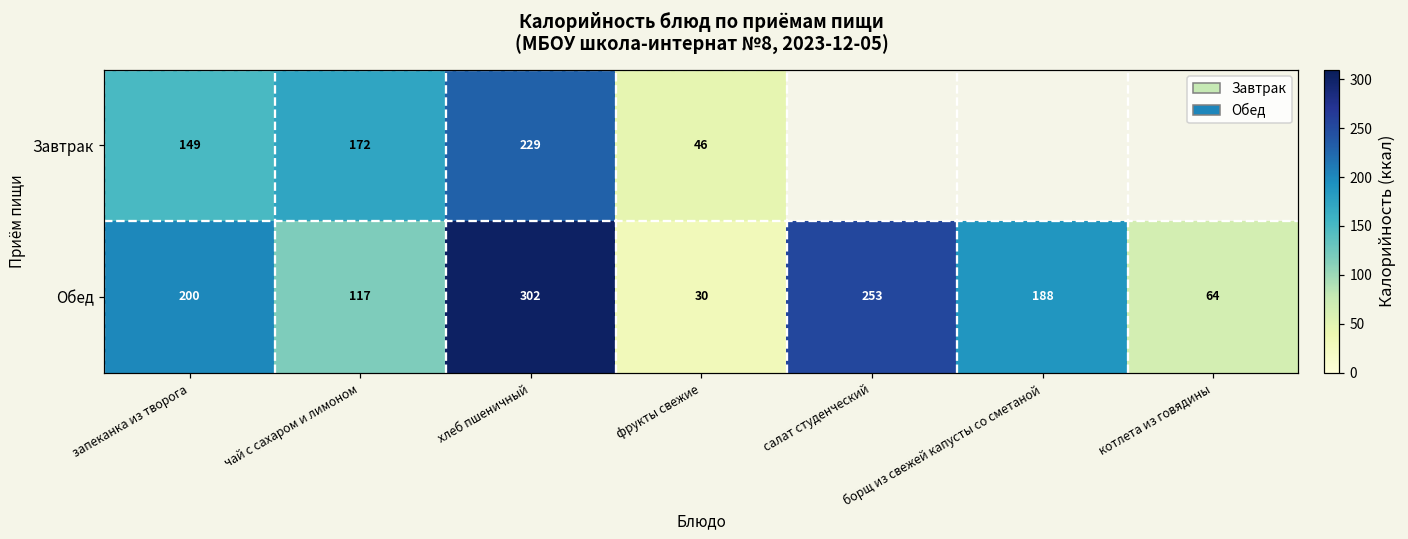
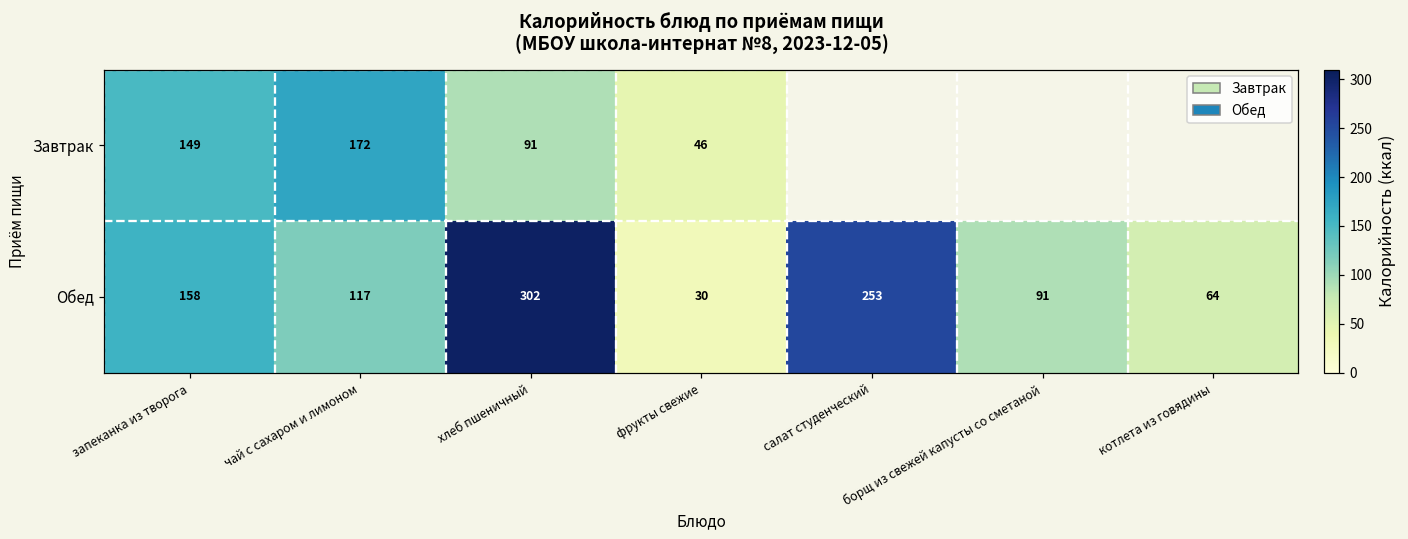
  {
    "Завтрак": {
      "запеканка из творога": 149,
      "чай с сахаром и лимоном": 172,
-     "хлеб пшеничный": 229,
+     "хлеб пшеничный": 91,
      "фрукты свежие": 46
    },
    "Обед": {
-     "запеканка из творога": 200,
+     "запеканка из творога": 158,
      "чай с сахаром и лимоном": 117,
      "хлеб пшеничный": 302,
      "фрукты свежие": 30,
      "салат студенческий": 253,
-     "борщ из свежей капусты со сметаной": 188,
+     "борщ из свежей капусты со сметаной": 91,
      "котлета из говядины": 64
    }
  }
